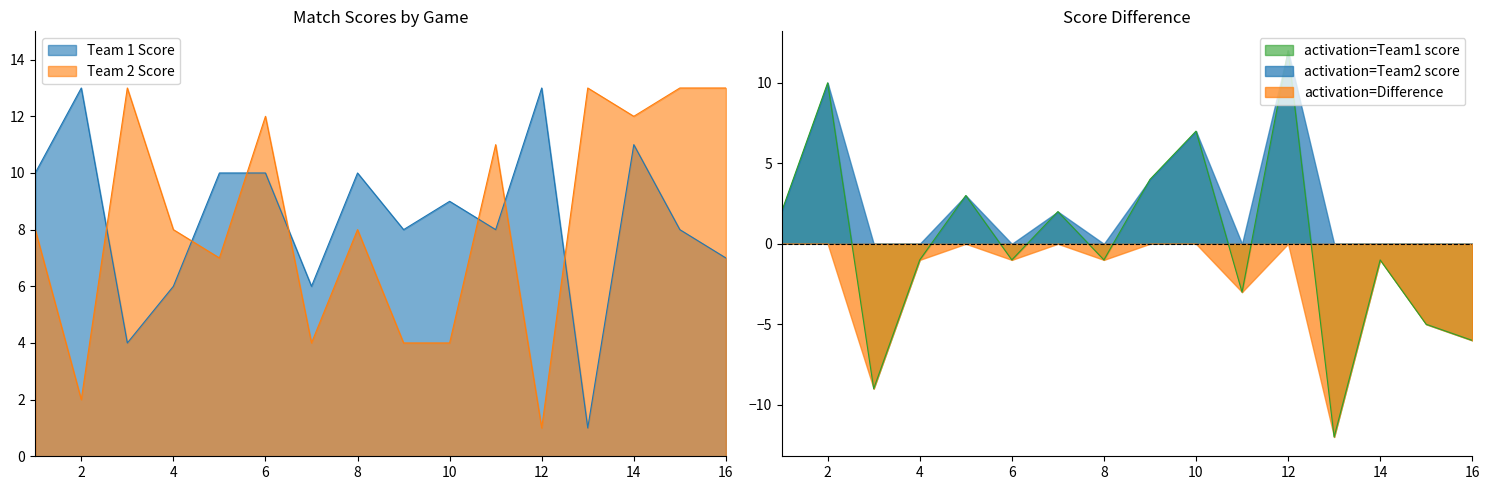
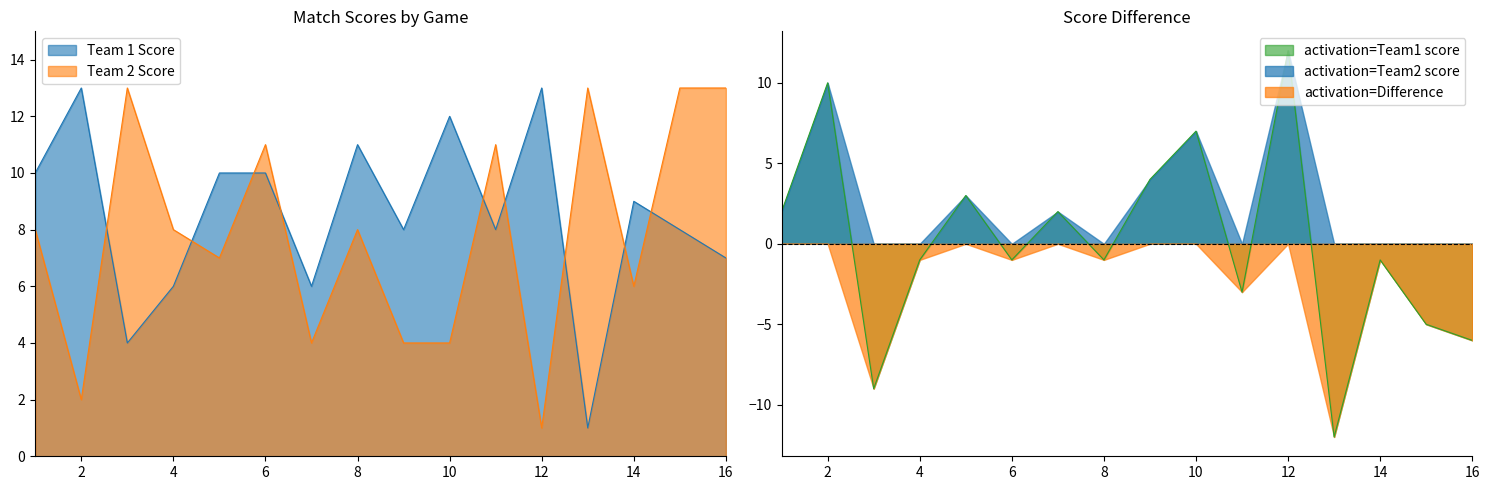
  {
    "Match Scores by Game": {
      "Team 1 Score": {
        "2": 13,
        "4": 6,
        "6": 10,
-       "8": 10,
-       "10": 9,
+       "8": 11,
+       "10": 12,
        "12": 13,
-       "14": 11,
+       "14": 9,
        "16": 7
      },
      "Team 2 Score": {
        "2": 2,
        "4": 8,
-       "6": 12,
+       "6": 11,
        "8": 8,
        "10": 4,
        "12": 1,
-       "14": 12,
+       "14": 6,
        "16": 13
      }
    }
  }
